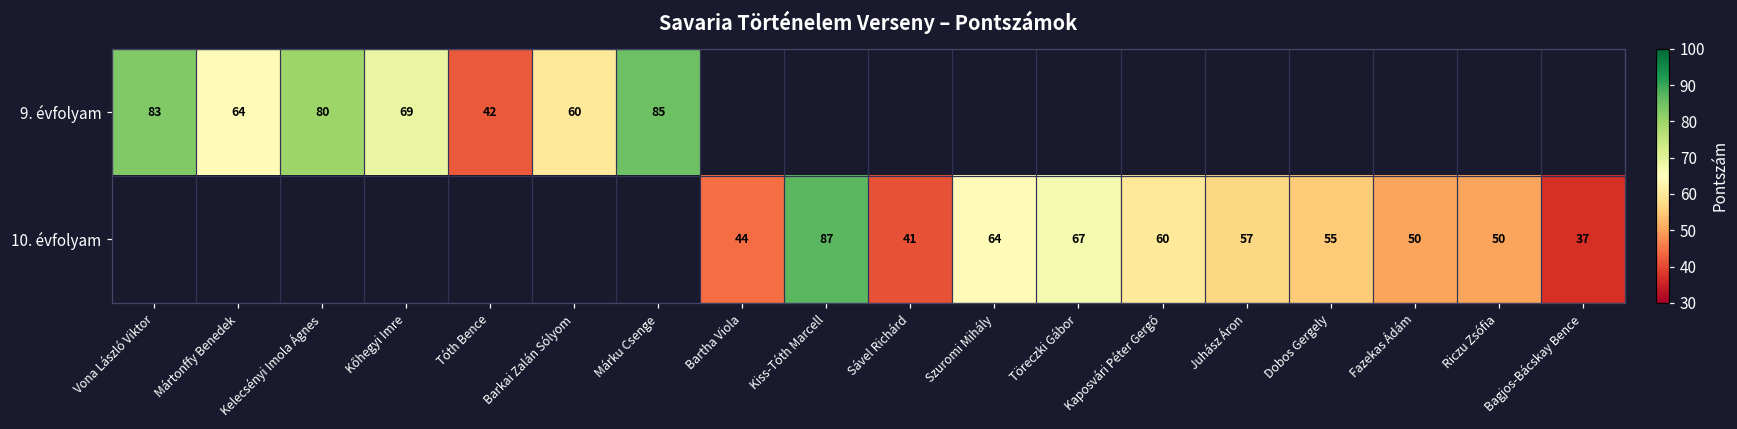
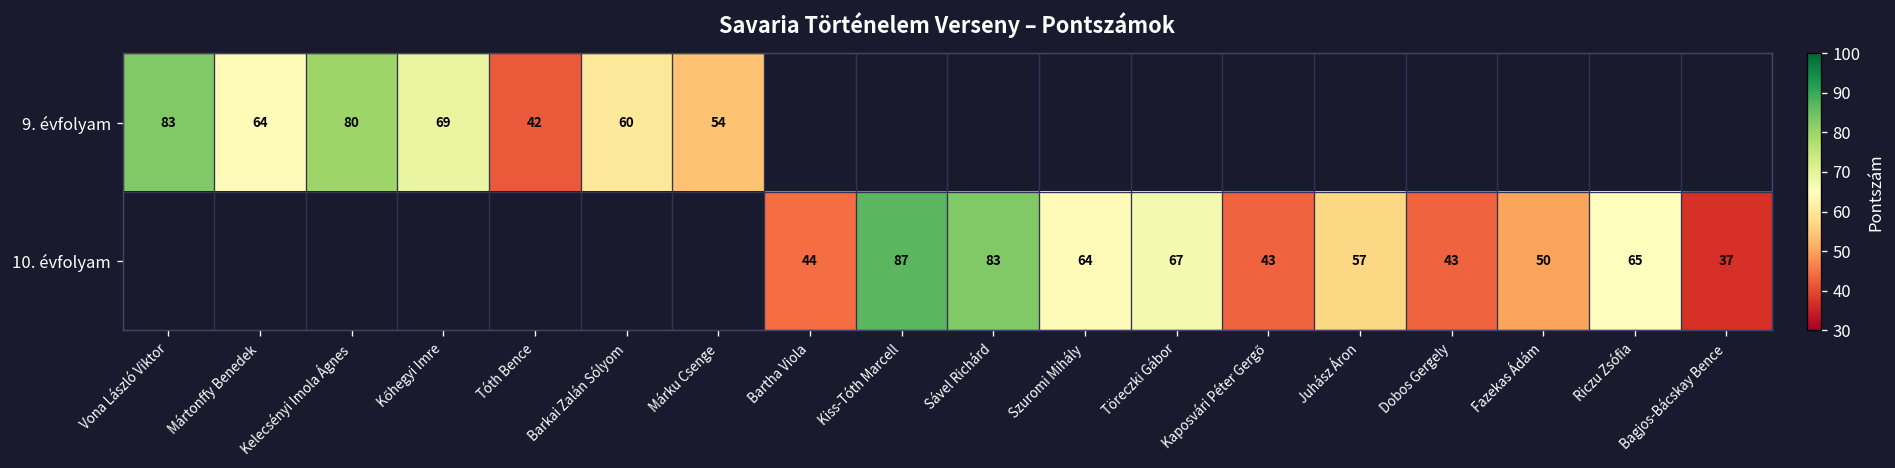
  {
    "9. évfolyam": {
      "Vona László Viktor": 83,
      "Mártonffy Benedek": 64,
      "Kelecsényi Imola Ágnes": 80,
      "Kőhegyi Imre": 69,
      "Tóth Bence": 42,
      "Barkai Zalán Sólyom": 60,
-     "Márku Csenge": 85
+     "Márku Csenge": 54
    },
    "10. évfolyam": {
      "Bartha Viola": 44,
      "Kiss-Tóth Marcell": 87,
-     "Sável Richárd": 41,
+     "Sável Richárd": 83,
      "Szuromi Mihály": 64,
      "Töreczki Gábor": 67,
-     "Kaposvári Péter Gergő": 60,
+     "Kaposvári Péter Gergő": 43,
      "Juhász Áron": 57,
-     "Dobos Gergely": 55,
+     "Dobos Gergely": 43,
      "Fazekas Ádám": 50,
-     "Riczu Zsófia": 50,
+     "Riczu Zsófia": 65,
      "Bagjos-Bácskay Bence": 37
    }
  }
